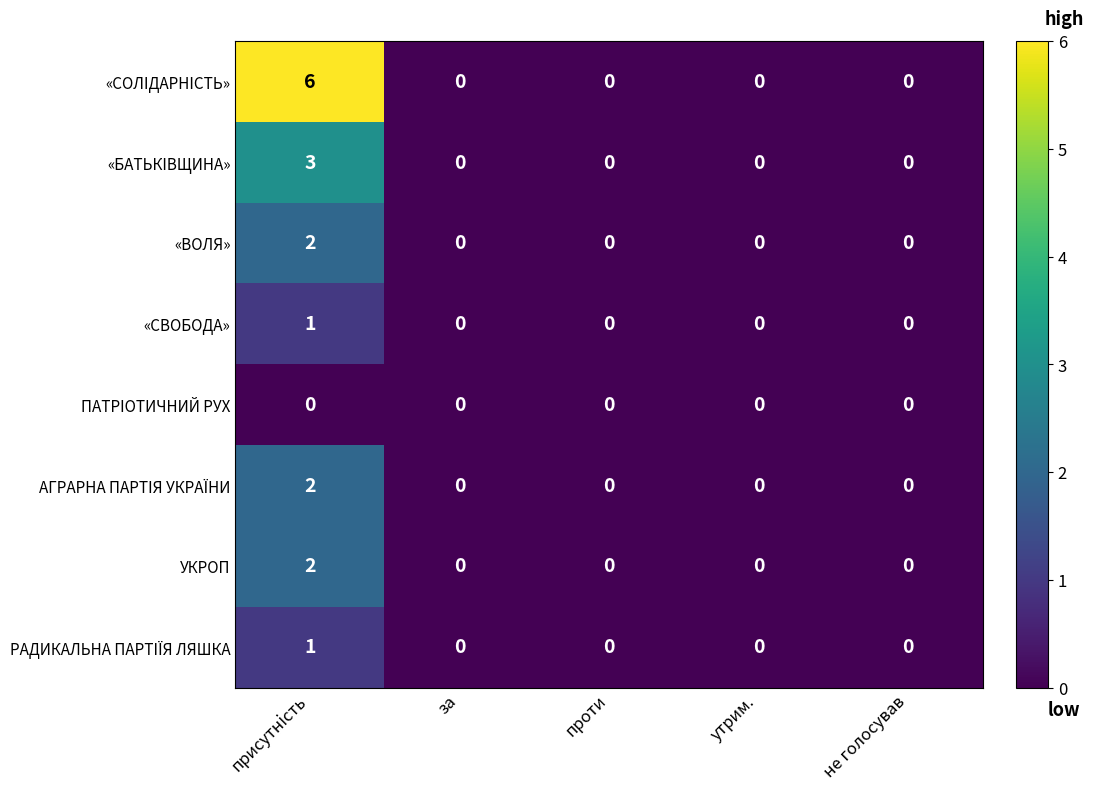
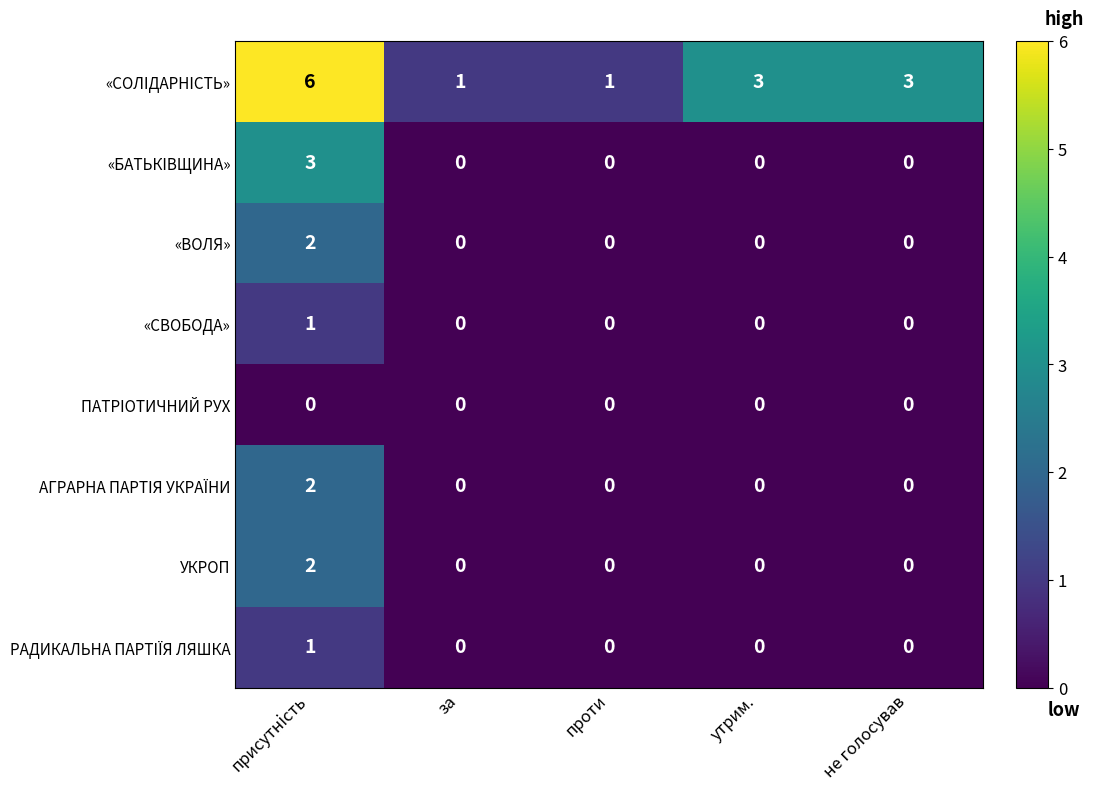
  {
    "«СОЛІДАРНІСТЬ»": {
      "присутність": 6,
-     "за": 0,
-     "проти": 0,
-     "утрим.": 0,
-     "не голосував": 0
+     "за": 1,
+     "проти": 1,
+     "утрим.": 3,
+     "не голосував": 3
    },
    "«БАТЬКІВЩИНА»": {
      "присутність": 3,
      "за": 0,
      "проти": 0,
      "утрим.": 0,
      "не голосував": 0
    },
    "«ВОЛЯ»": {
      "присутність": 2,
      "за": 0,
      "проти": 0,
      "утрим.": 0,
      "не голосував": 0
    },
    "«СВОБОДА»": {
      "присутність": 1,
      "за": 0,
      "проти": 0,
      "утрим.": 0,
      "не голосував": 0
    },
    "ПАТРІОТИЧНИЙ РУХ": {
      "присутність": 0,
      "за": 0,
      "проти": 0,
      "утрим.": 0,
      "не голосував": 0
    },
    "АГРАРНА ПАРТІЯ УКРАЇНИ": {
      "присутність": 2,
      "за": 0,
      "проти": 0,
      "утрим.": 0,
      "не голосував": 0
    },
    "УКРОП": {
      "присутність": 2,
      "за": 0,
      "проти": 0,
      "утрим.": 0,
      "не голосував": 0
    },
    "РАДИКАЛЬНА ПАРТІЇЯ ЛЯШКА": {
      "присутність": 1,
      "за": 0,
      "проти": 0,
      "утрим.": 0,
      "не голосував": 0
    }
  }
